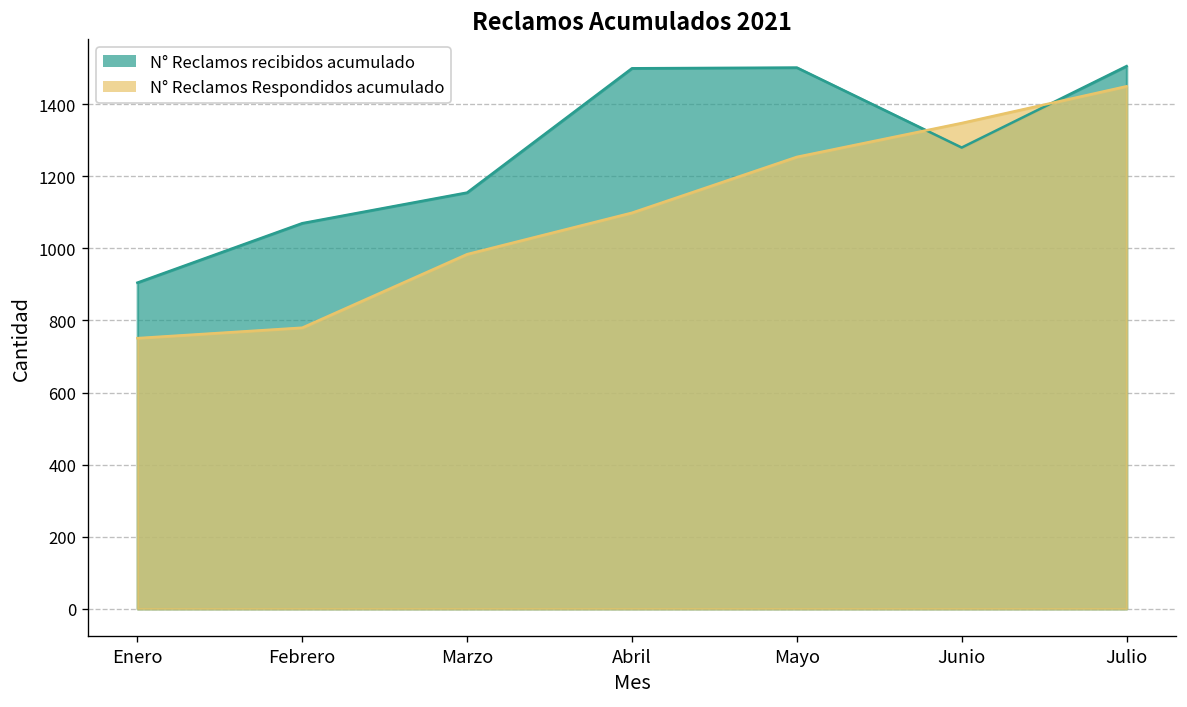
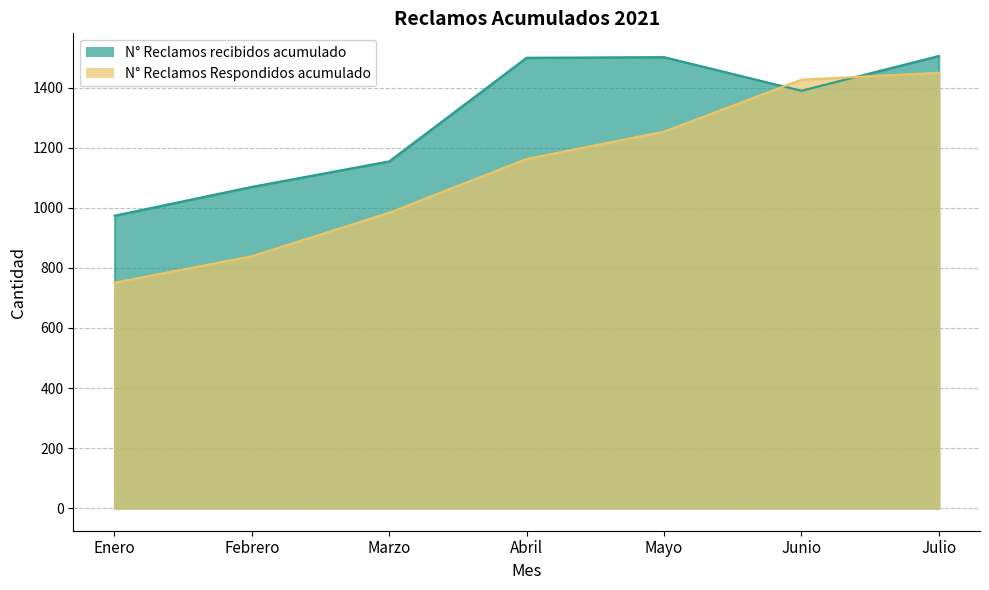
  {
    "N° Reclamos recibidos acumulado": {
-     "Enero": 910,
+     "Enero": 970,
      "Febrero": 1070,
      "Marzo": 1160,
      "Abril": 1500,
      "Mayo": 1500,
-     "Junio": 1280,
+     "Junio": 1390,
      "Julio": 1510
    },
    "N° Reclamos Respondidos acumulado": {
      "Enero": 750,
-     "Febrero": 780,
+     "Febrero": 840,
      "Marzo": 980,
-     "Abril": 1100,
+     "Abril": 1160,
      "Mayo": 1250,
-     "Junio": 1350,
+     "Junio": 1430,
      "Julio": 1450
    }
  }
